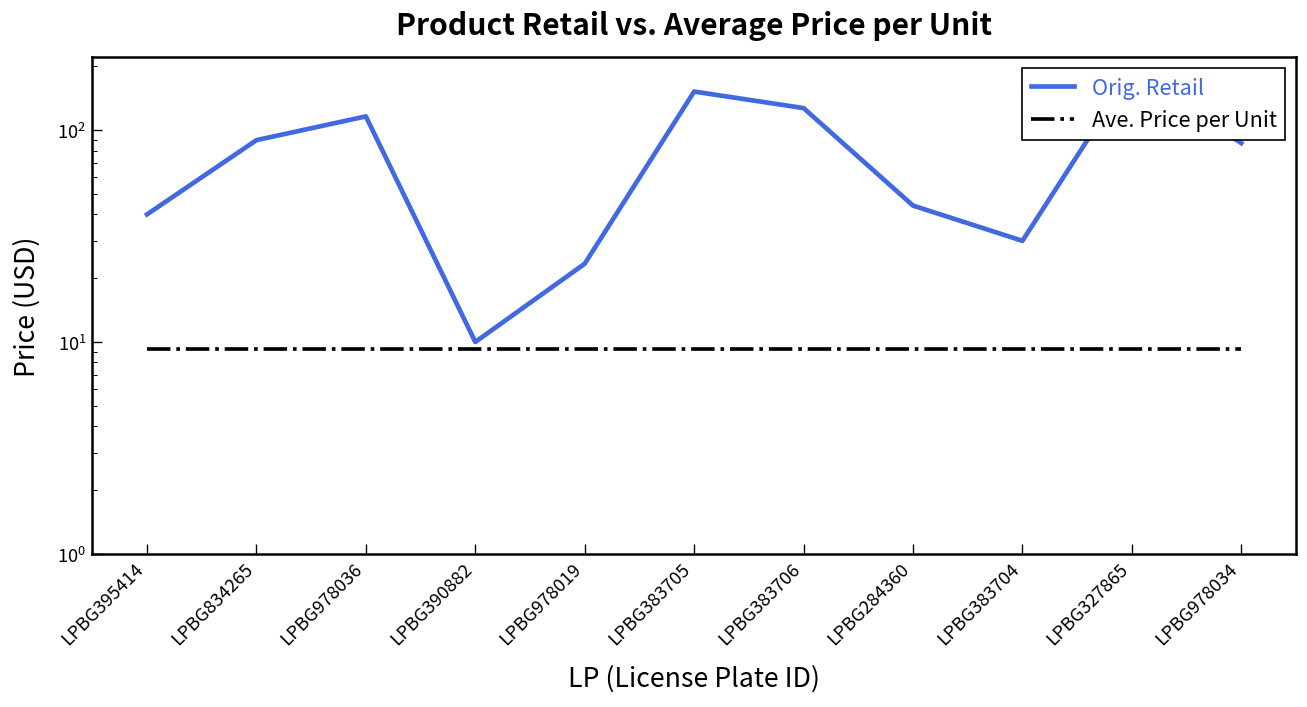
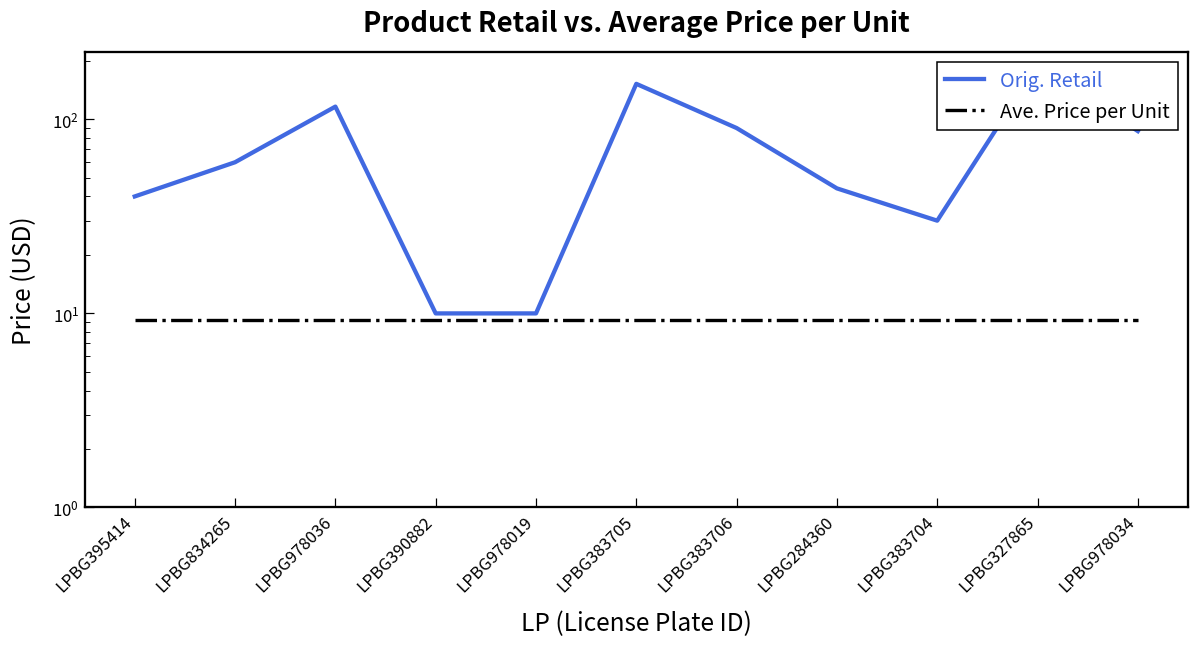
  {
    "Orig. Retail": {
      "LPBG395414": 40,
-     "LPBG834265": 90,
+     "LPBG834265": 60,
      "LPBG978036": 120,
      "LPBG390882": 10,
-     "LPBG978019": 23,
+     "LPBG978019": 10,
      "LPBG383705": 150,
-     "LPBG383706": 130,
+     "LPBG383706": 90,
      "LPBG284360": 44,
      "LPBG383704": 30,
      "LPBG978034": 90
    },
    "Ave. Price per Unit": {
      "LPBG395414": 9,
      "LPBG834265": 9,
      "LPBG978036": 9,
      "LPBG390882": 9,
      "LPBG978019": 9,
      "LPBG383705": 9,
      "LPBG383706": 9,
      "LPBG284360": 9,
      "LPBG383704": 9,
      "LPBG327865": 9,
      "LPBG978034": 9
    }
  }
